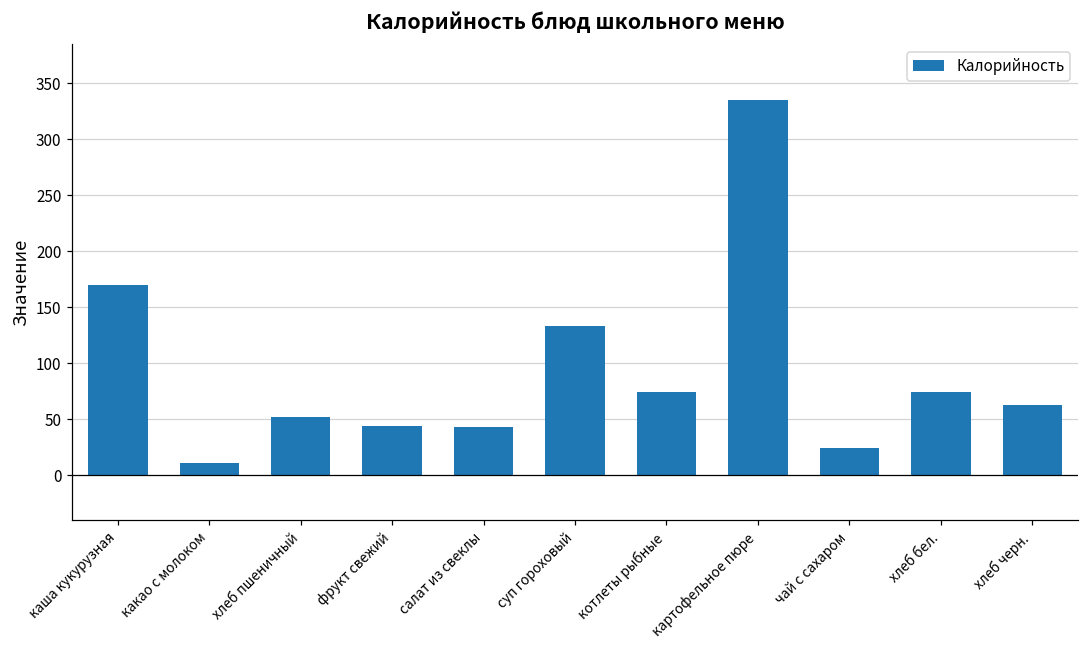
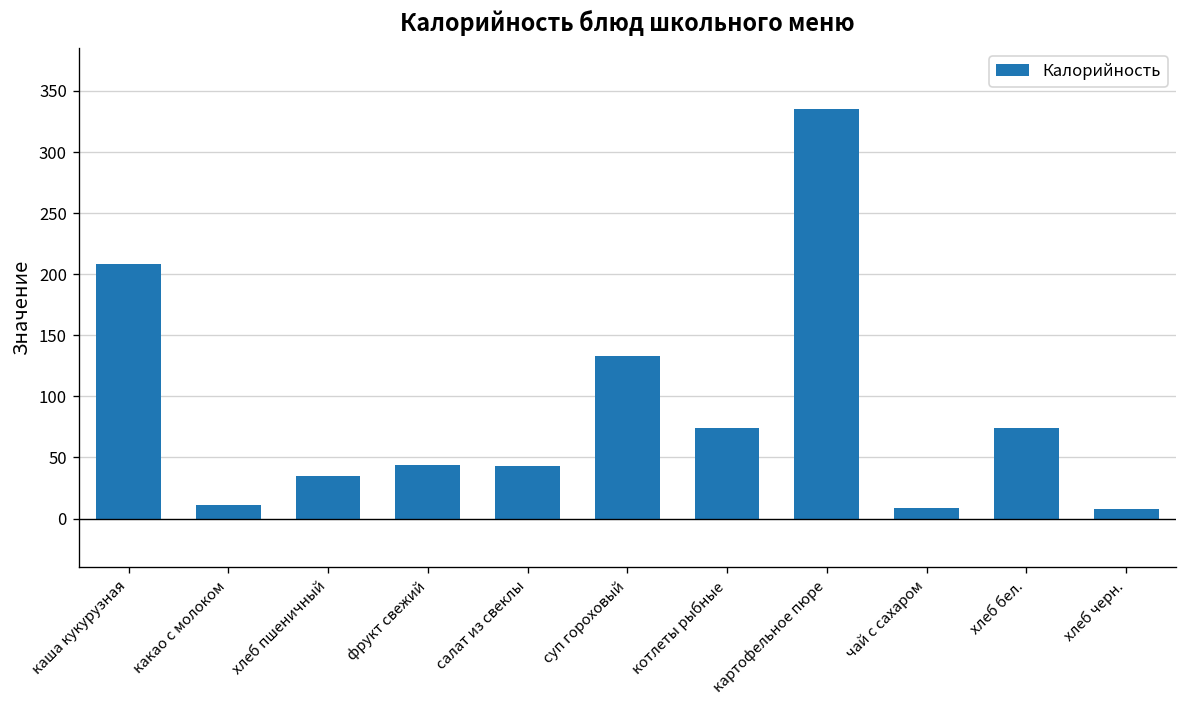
  {
-   "каша кукурузная": 170,
+   "каша кукурузная": 208,
    "какао с молоком": 11,
-   "хлеб пшеничный": 52,
+   "хлеб пшеничный": 35,
    "фрукт свежий": 44,
    "салат из свеклы": 43,
    "суп гороховый": 133,
    "котлеты рыбные": 74,
    "картофельное пюре": 335,
-   "чай с сахаром": 24,
+   "чай с сахаром": 9,
    "хлеб бел.": 74,
-   "хлеб черн.": 63
+   "хлеб черн.": 8
  }
